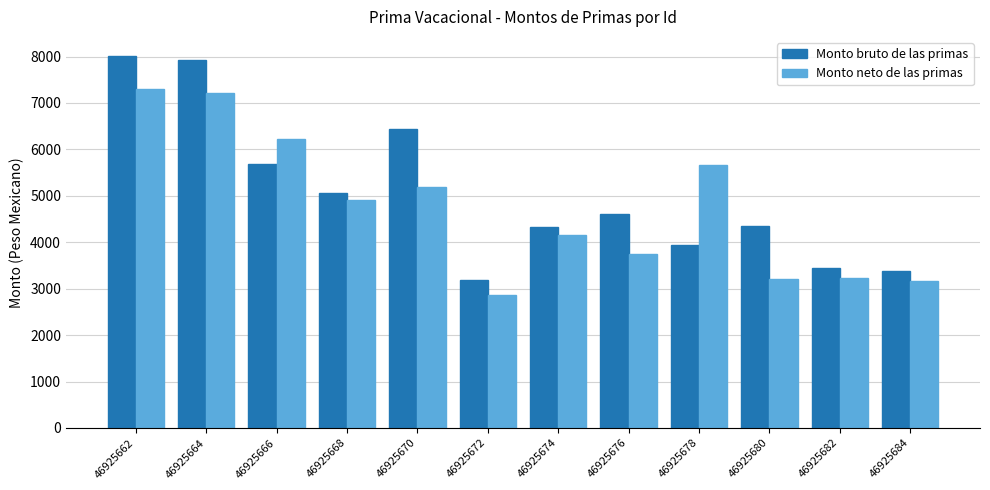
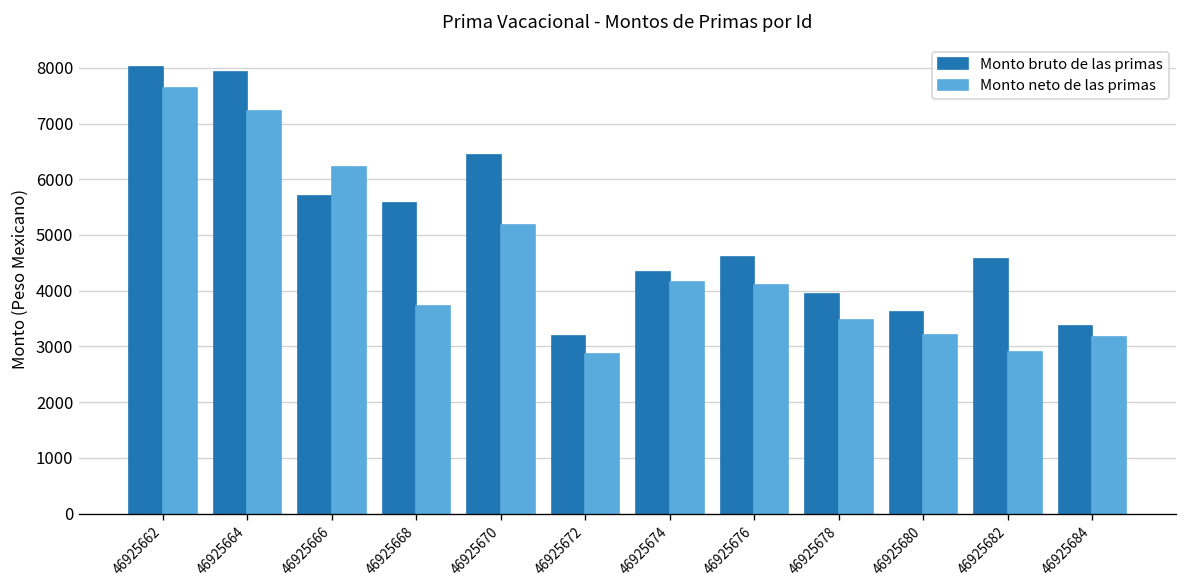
  {
    "Monto bruto de las primas": {
      "46925662": 8000,
      "46925664": 7900,
      "46925666": 5700,
-     "46925668": 5100,
+     "46925668": 5600,
      "46925670": 6400,
      "46925672": 3200,
      "46925674": 4300,
      "46925676": 4600,
      "46925678": 3900,
-     "46925680": 4300,
-     "46925682": 3500,
+     "46925680": 3600,
+     "46925682": 4600,
      "46925684": 3400
    },
    "Monto neto de las primas": {
-     "46925662": 7300,
+     "46925662": 7600,
      "46925664": 7200,
      "46925666": 6200,
-     "46925668": 4900,
+     "46925668": 3700,
      "46925670": 5200,
      "46925672": 2900,
      "46925674": 4200,
-     "46925676": 3700,
-     "46925678": 5700,
+     "46925676": 4100,
+     "46925678": 3500,
      "46925680": 3200,
-     "46925682": 3200,
+     "46925682": 2900,
      "46925684": 3200
    }
  }
